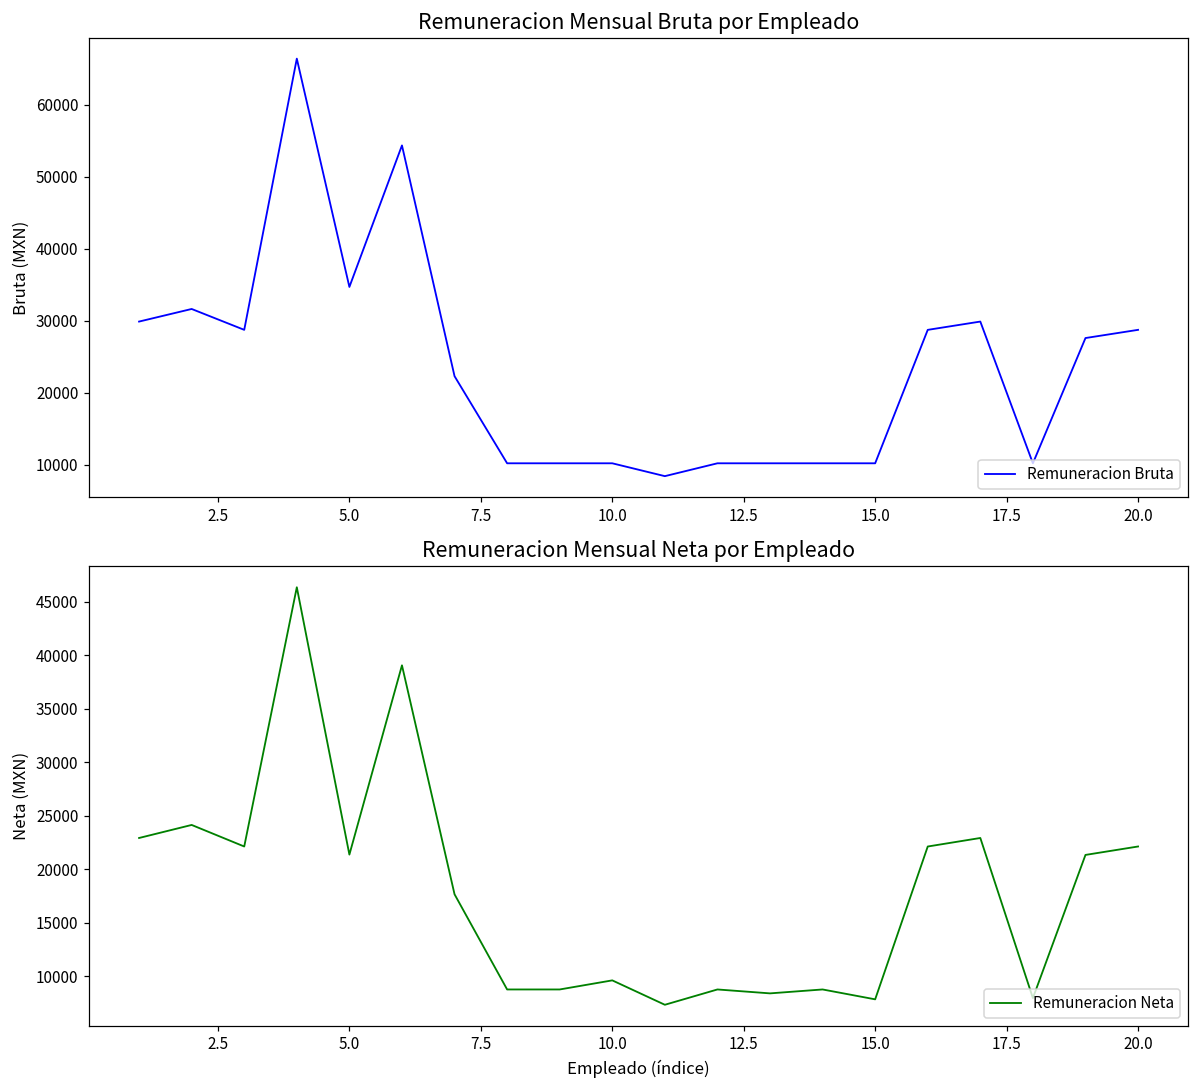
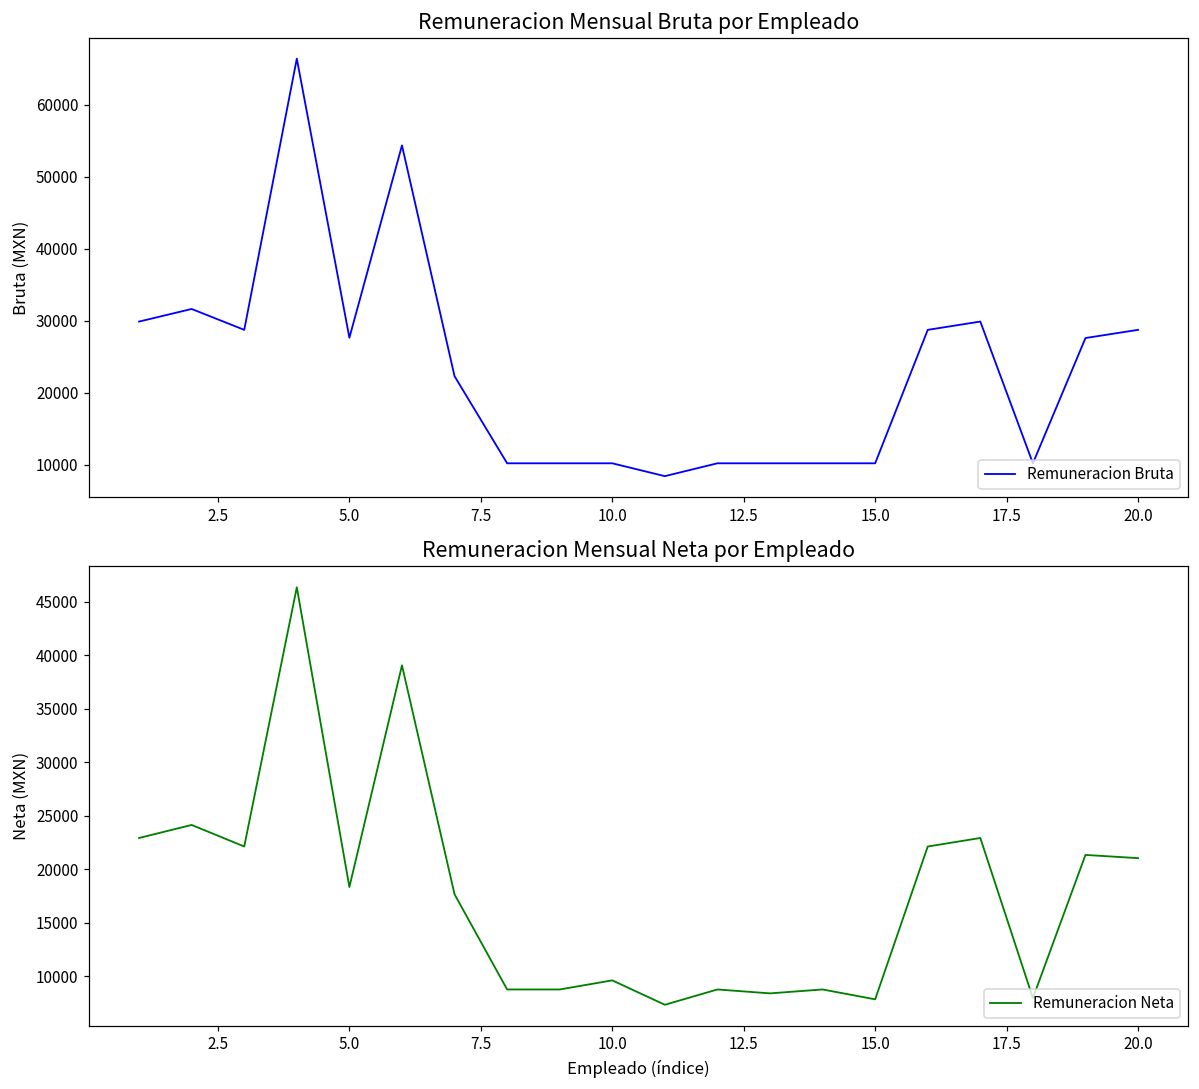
  {
    "Remuneracion Mensual Bruta por Empleado": {
-     "5.0": 35000,
+     "5.0": 28000,
      "10.0": 10000,
      "15.0": 10000,
      "20.0": 29000
    },
    "Remuneracion Mensual Neta por Empleado": {
-     "5.0": 21000,
+     "5.0": 18000,
      "10.0": 10000,
      "15.0": 8000,
-     "20.0": 22000
+     "20.0": 21000
    }
  }
